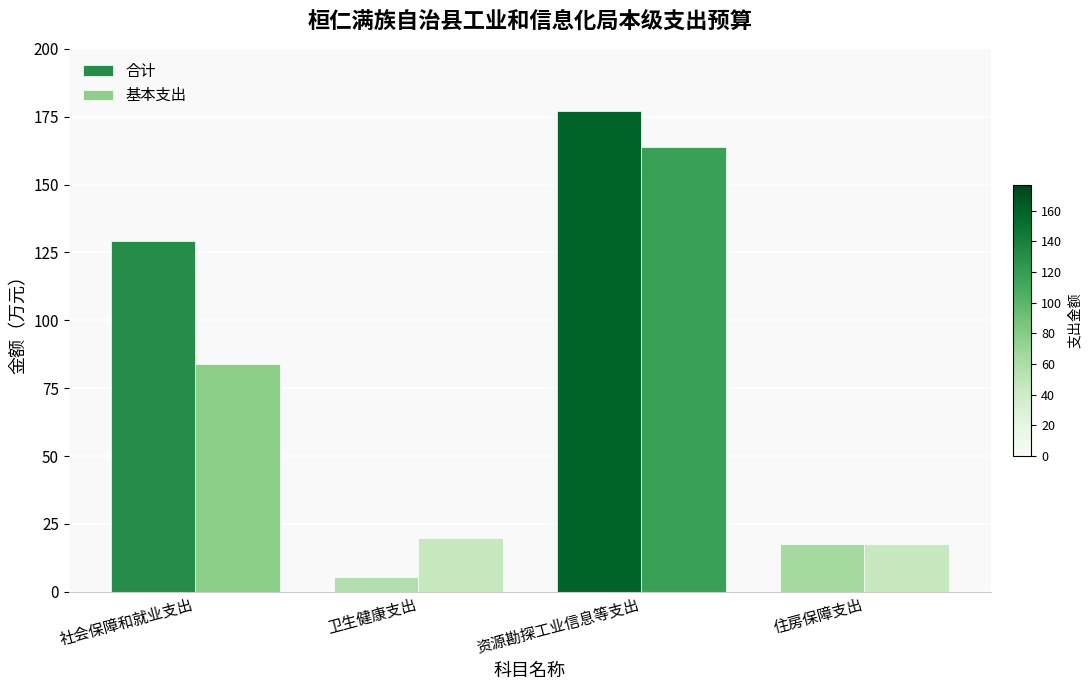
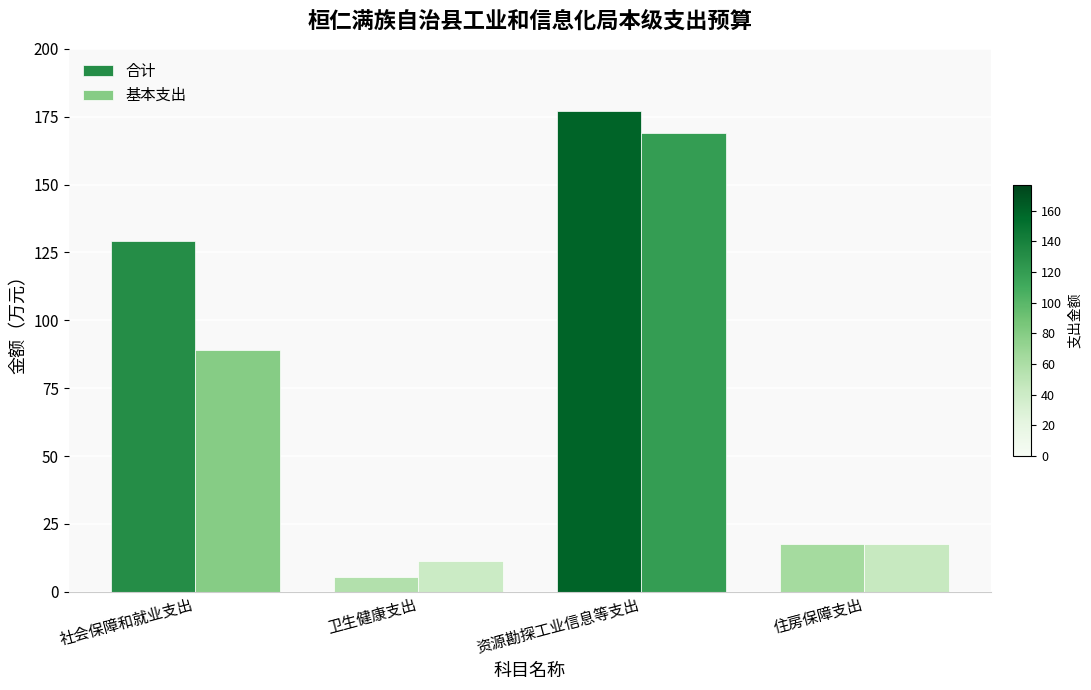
  {
    "合计": {
      "社会保障和就业支出": 129,
      "卫生健康支出": 6,
      "资源勘探工业信息等支出": 177,
      "住房保障支出": 18
    },
    "基本支出": {
-     "社会保障和就业支出": 84,
-     "卫生健康支出": 20,
-     "资源勘探工业信息等支出": 164,
+     "社会保障和就业支出": 89,
+     "卫生健康支出": 11,
+     "资源勘探工业信息等支出": 169,
      "住房保障支出": 18
    }
  }
